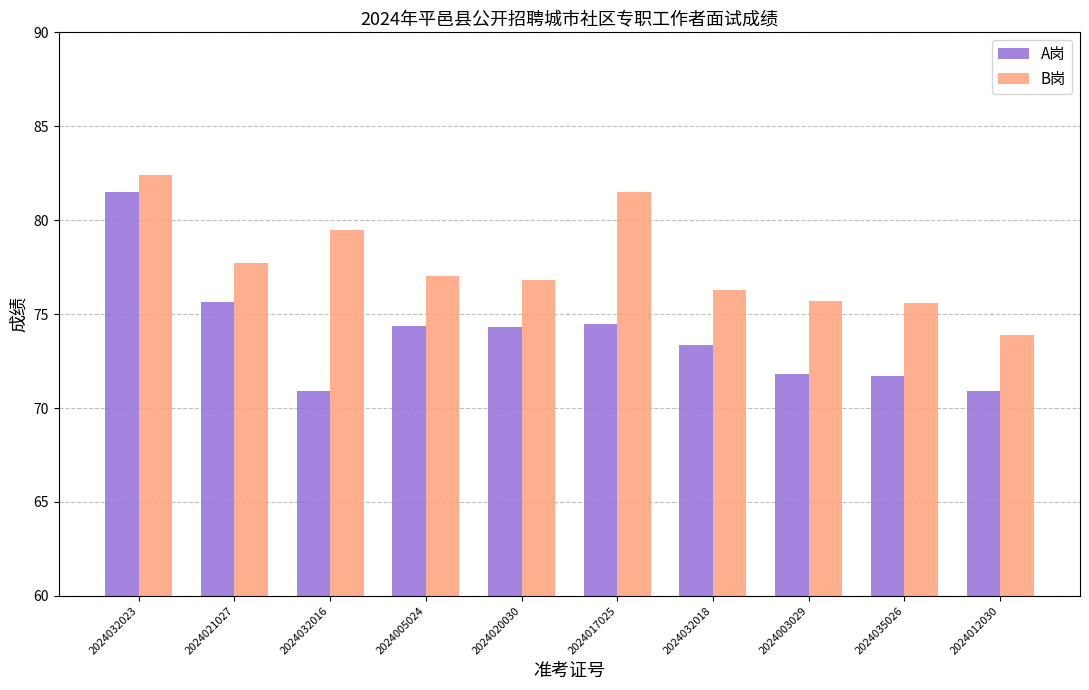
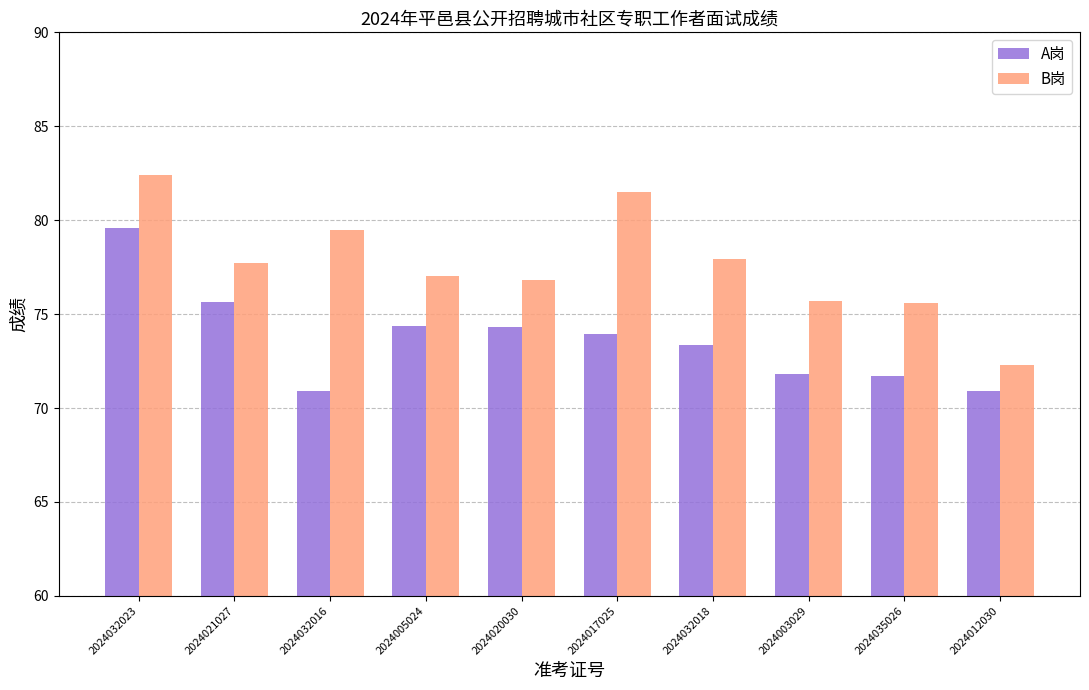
  {
    "A岗": {
-     "2024032023": 81.5,
+     "2024032023": 79.6,
      "2024021027": 75.7,
      "2024032016": 70.9,
      "2024005024": 74.4,
      "2024020030": 74.3,
-     "2024017025": 74.5,
+     "2024017025": 73.9,
      "2024032018": 73.4,
      "2024003029": 71.8,
      "2024035026": 71.7,
      "2024012030": 70.9
    },
    "B岗": {
      "2024032023": 82.4,
      "2024021027": 77.7,
      "2024032016": 79.5,
      "2024005024": 77.1,
      "2024020030": 76.8,
      "2024017025": 81.5,
-     "2024032018": 76.3,
+     "2024032018": 77.9,
      "2024003029": 75.7,
      "2024035026": 75.6,
-     "2024012030": 73.9
+     "2024012030": 72.3
    }
  }
